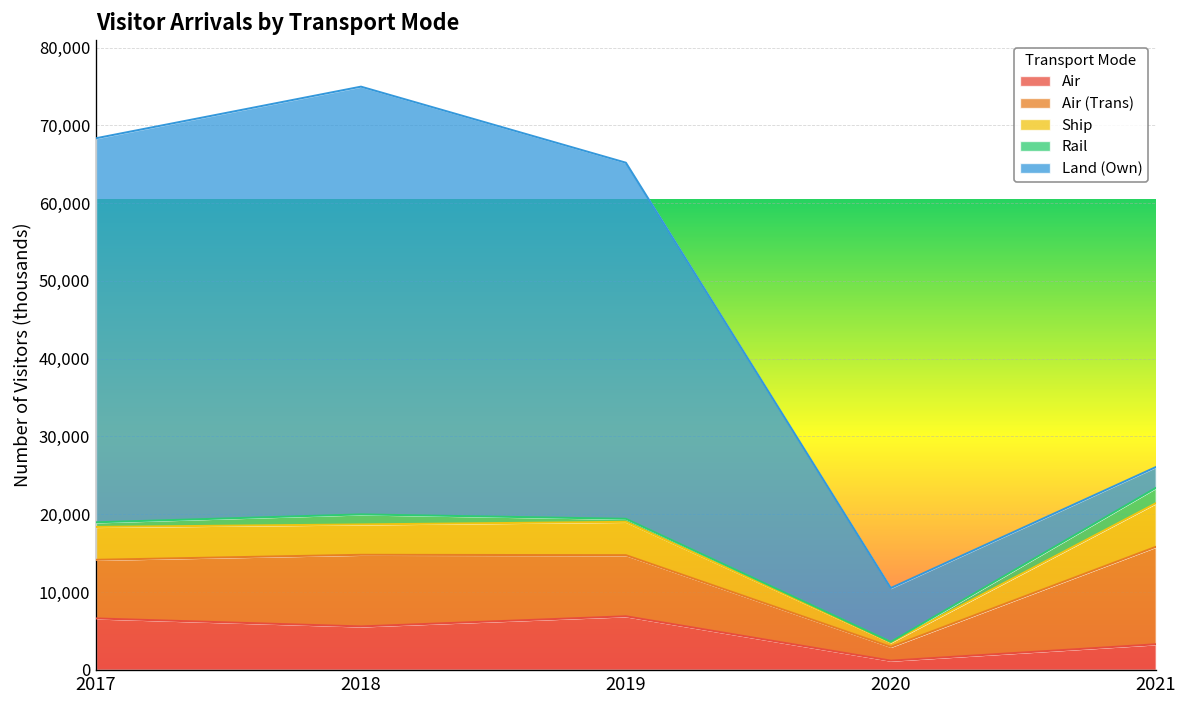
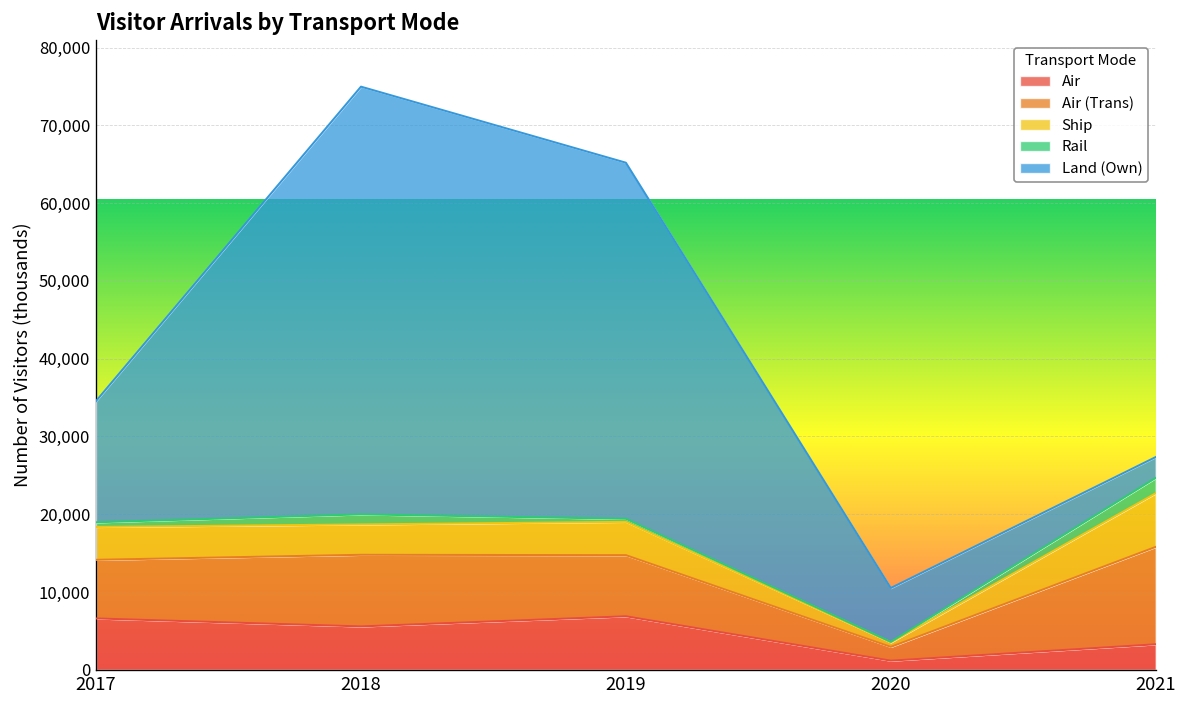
  {
    "Ship": {
      "2017": "4,000",
      "2018": "4,000",
      "2019": "4,000",
-     "2021": "6,000"
+     "2021": "7,000"
    },
    "Rail": {
      "2017": "1,000",
      "2018": "1,000",
      "2019": "0",
      "2021": "2,000"
    },
    "Land (Own)": {
-     "2017": "49,000",
+     "2017": "16,000",
      "2018": "55,000",
      "2019": "46,000",
      "2020": "7,000",
      "2021": "3,000"
    }
  }
